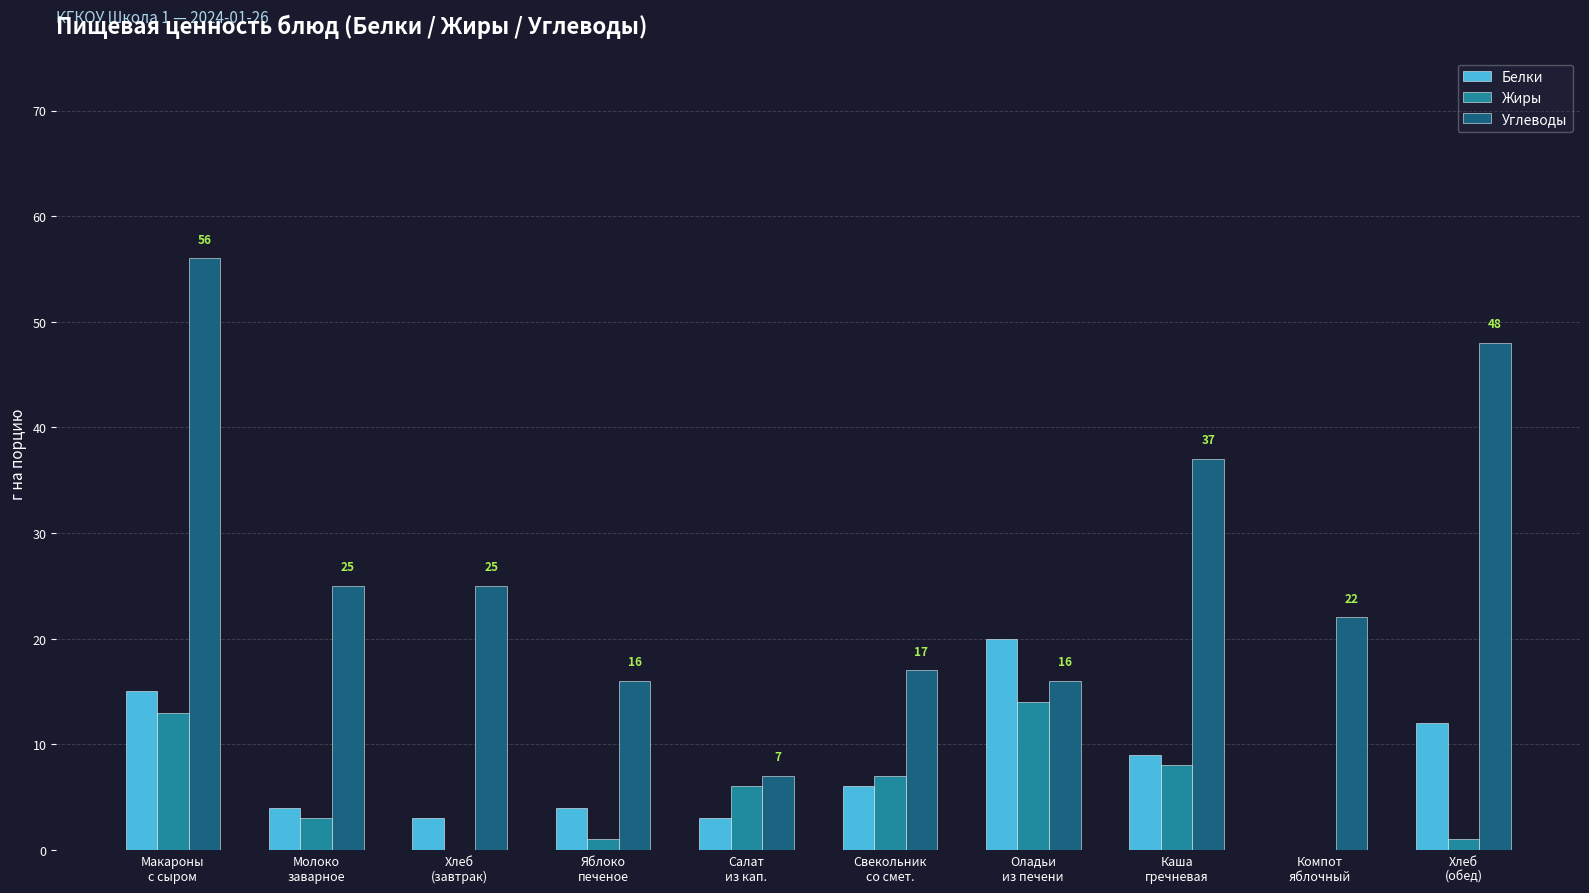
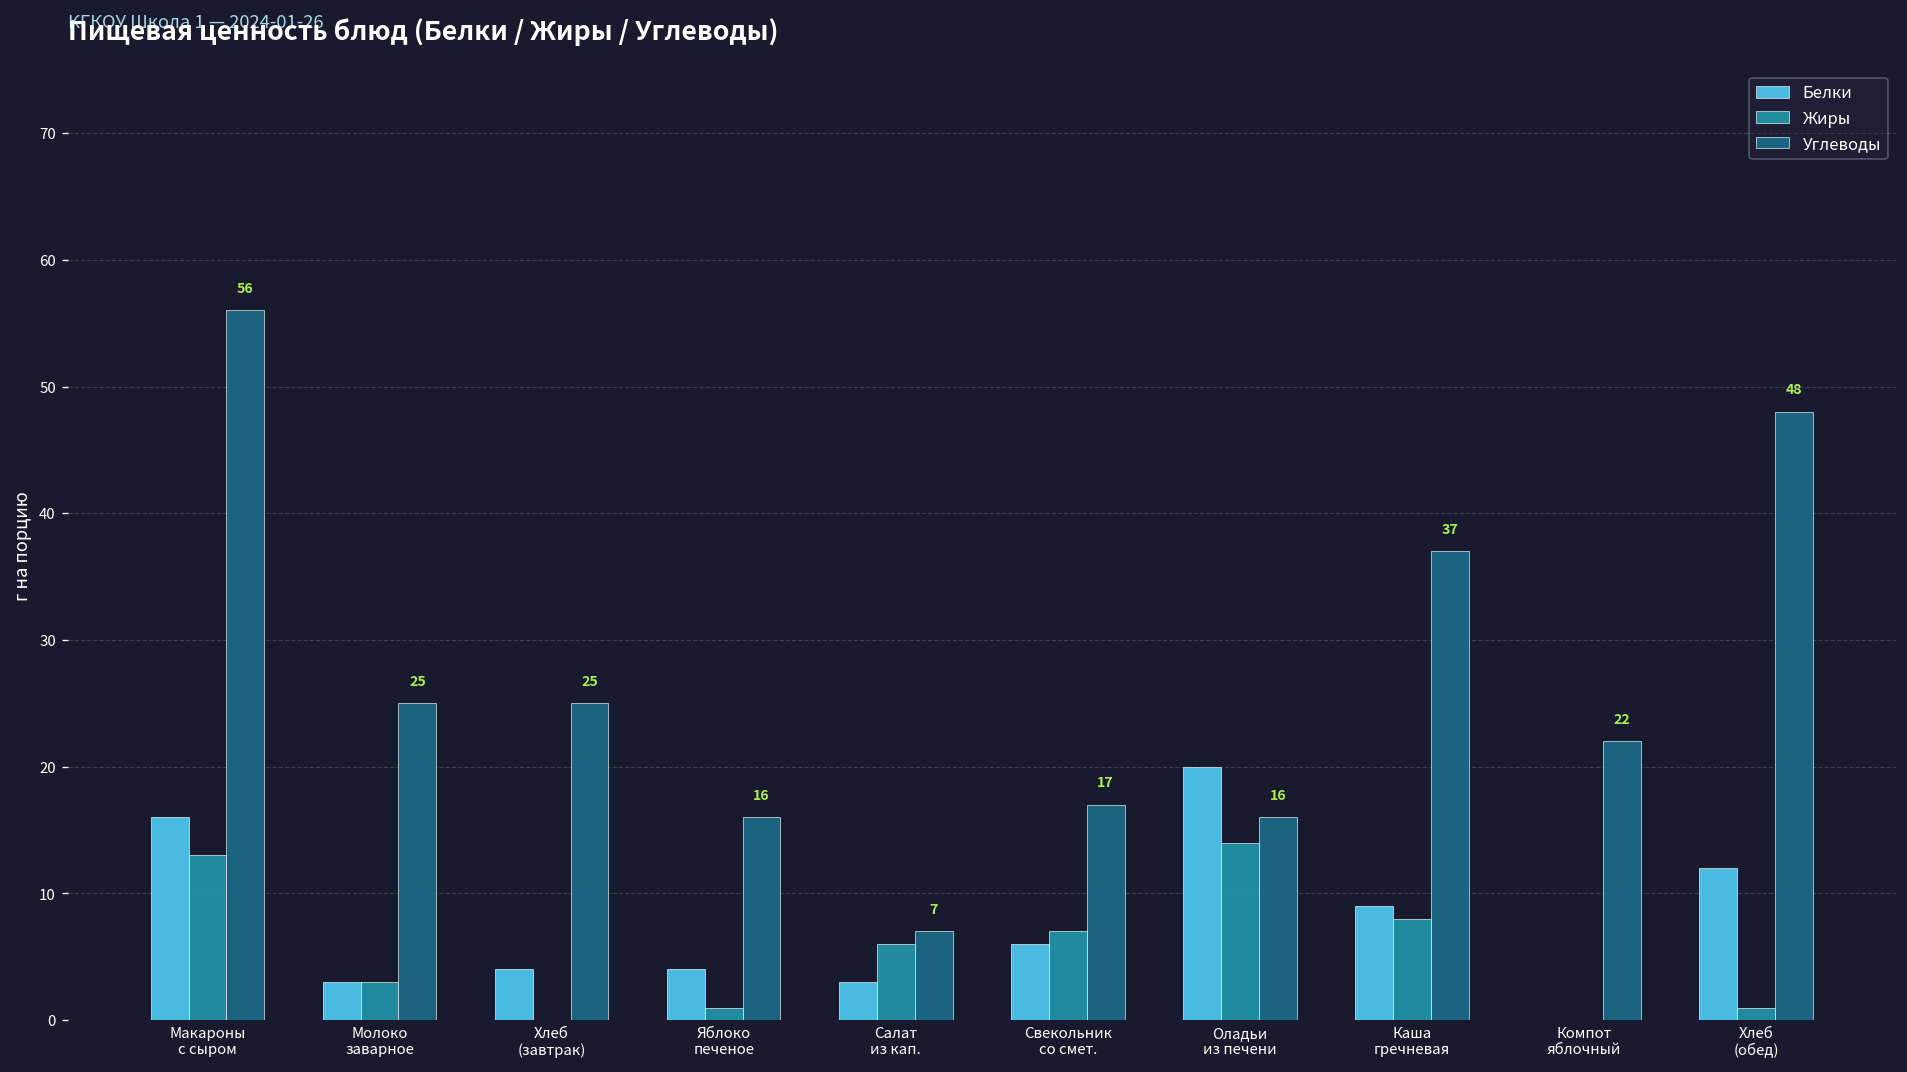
  {
    "Белки": {
-     "Макароны с сыром": 15,
-     "Молоко заварное": 4,
-     "Хлеб (завтрак)": 3,
+     "Макароны с сыром": 16,
+     "Молоко заварное": 3,
+     "Хлеб (завтрак)": 4,
      "Яблоко печеное": 4,
      "Салат из кап.": 3,
      "Свекольник со смет.": 6,
      "Оладьи из печени": 20,
      "Каша гречневая": 9,
      "Компот яблочный": 0,
      "Хлеб (обед)": 12
    }
  }
